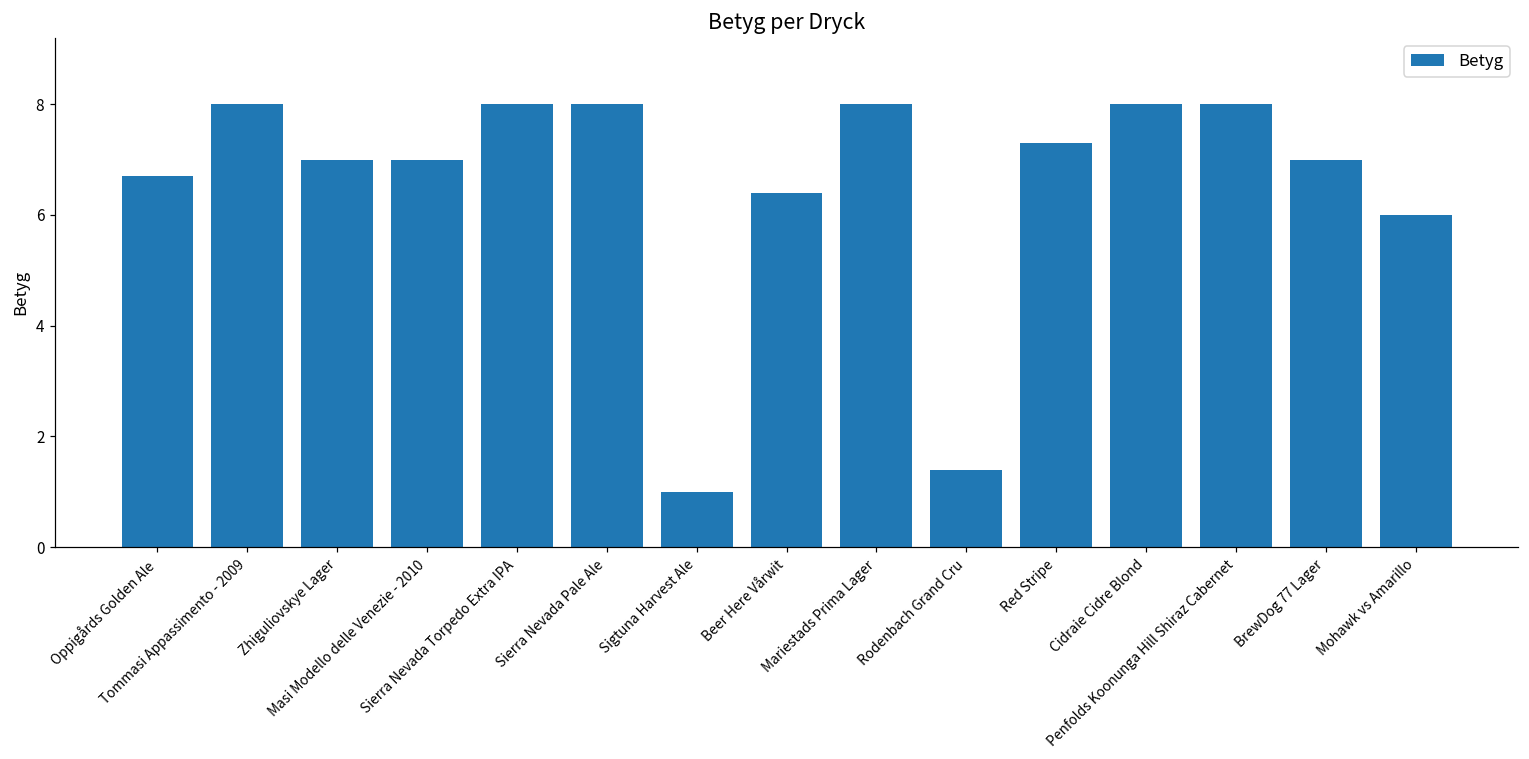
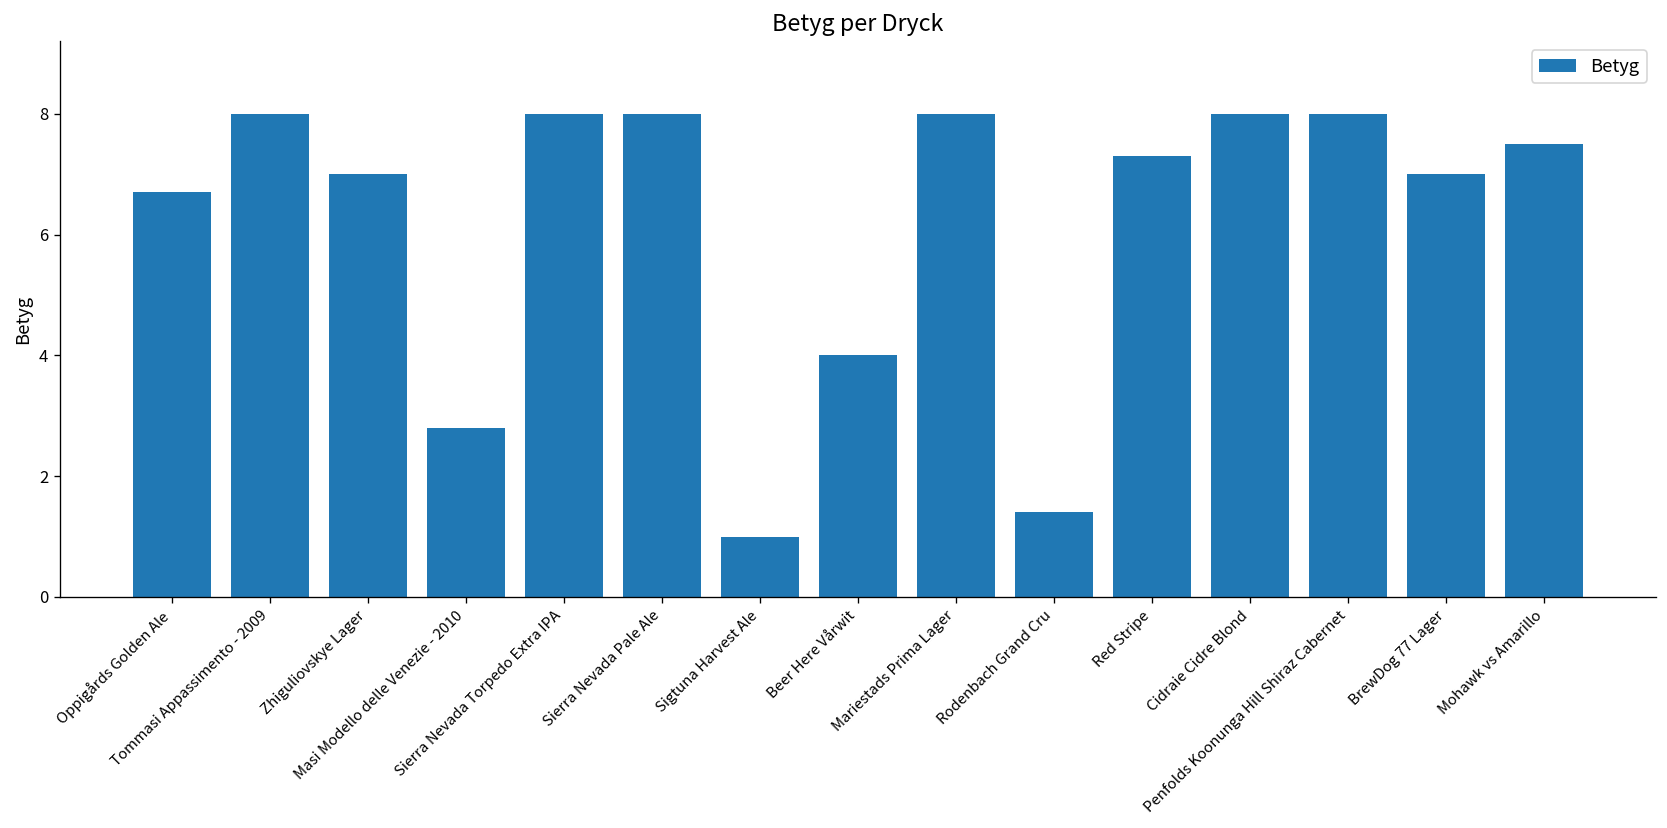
  {
    "Oppigårds Golden Ale": 6.7,
    "Tommasi Appassimento - 2009": 8.0,
    "Zhiguliovskye Lager": 7.0,
-   "Masi Modello delle Venezie - 2010": 7.0,
+   "Masi Modello delle Venezie - 2010": 2.8,
    "Sierra Nevada Torpedo Extra IPA": 8.0,
    "Sierra Nevada Pale Ale": 8.0,
    "Sigtuna Harvest Ale": 1.0,
-   "Beer Here Vårwit": 6.4,
+   "Beer Here Vårwit": 4.0,
    "Mariestads Prima Lager": 8.0,
    "Rodenbach Grand Cru": 1.4,
    "Red Stripe": 7.3,
    "Cidraie Cidre Blond": 8.0,
    "Penfolds Koonunga Hill Shiraz Cabernet": 8.0,
    "BrewDog 77 Lager": 7.0,
-   "Mohawk vs Amarillo": 6.0
+   "Mohawk vs Amarillo": 7.5
  }
